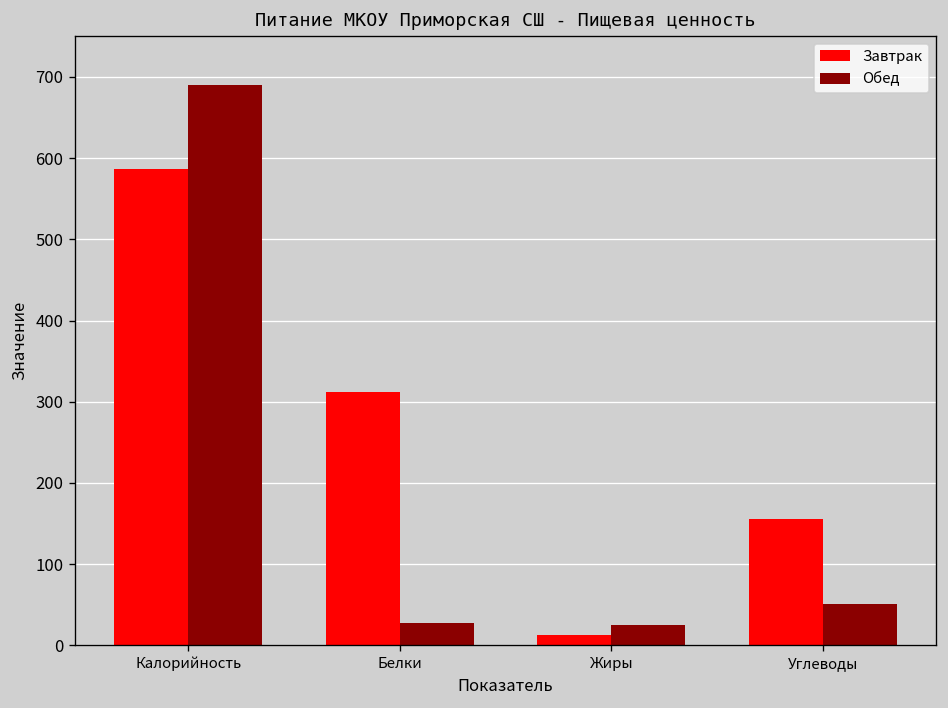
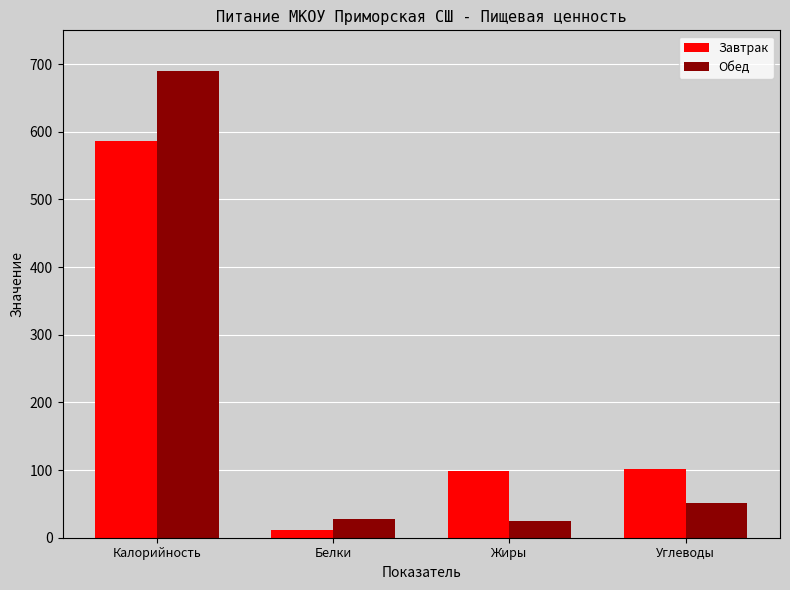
  {
    "Завтрак": {
      "Калорийность": 590,
-     "Белки": 310,
-     "Жиры": 10,
-     "Углеводы": 160
+     "Белки": 10,
+     "Жиры": 100,
+     "Углеводы": 100
    },
    "Обед": {
      "Калорийность": 690,
      "Белки": 30,
      "Жиры": 30,
      "Углеводы": 50
    }
  }
